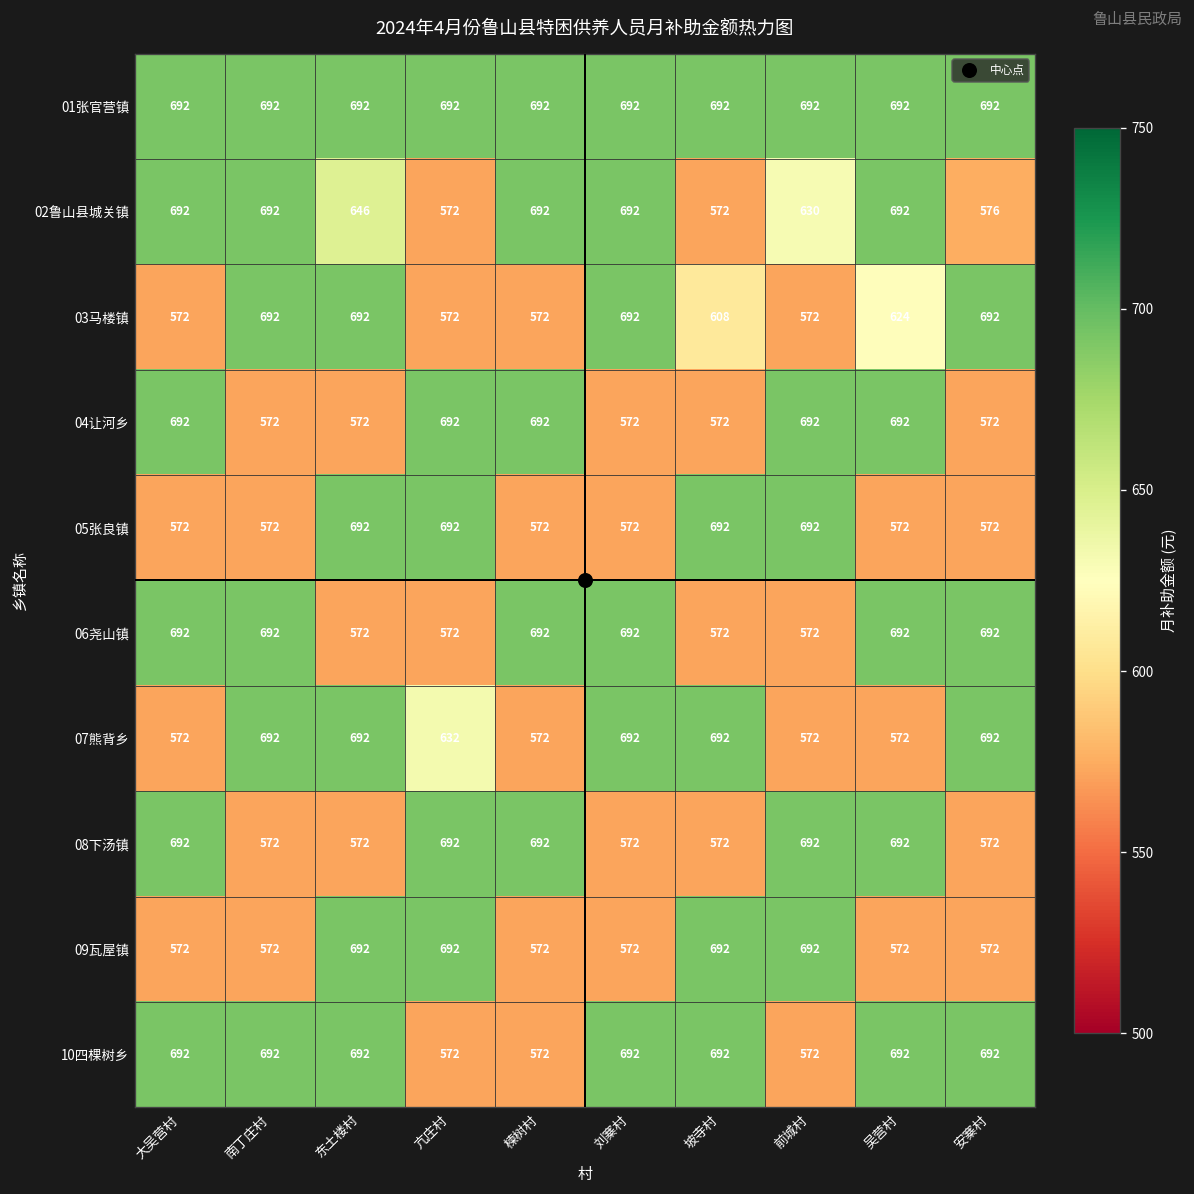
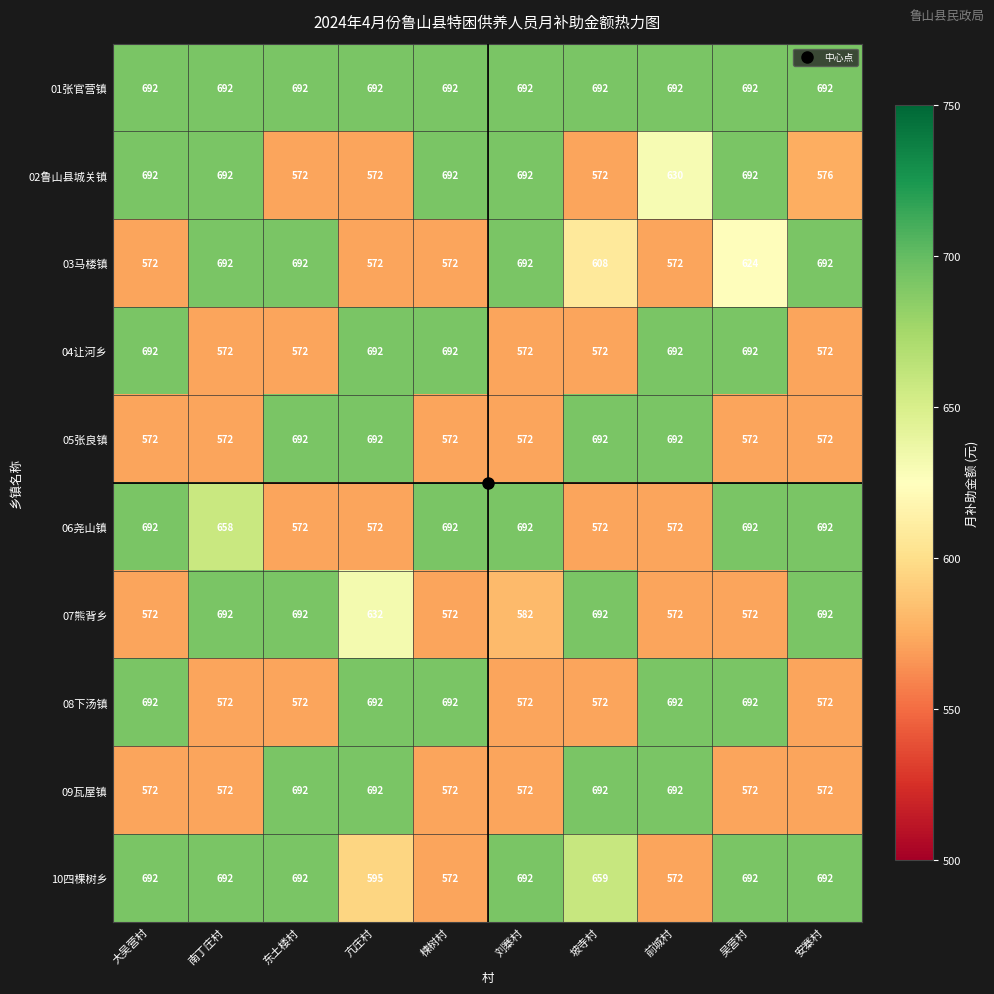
  {
    "01张官营镇": {
      "大吴营村": 692,
      "南丁庄村": 692,
      "东土楼村": 692,
      "亢庄村": 692,
      "楝树村": 692,
      "刘寨村": 692,
      "坡寺村": 692,
      "前城村": 692,
      "吴营村": 692,
      "安寨村": 692
    },
    "02鲁山县城关镇": {
      "大吴营村": 692,
      "南丁庄村": 692,
-     "东土楼村": 646,
+     "东土楼村": 572,
      "亢庄村": 572,
      "楝树村": 692,
      "刘寨村": 692,
      "坡寺村": 572,
      "前城村": 630,
      "吴营村": 692,
      "安寨村": 576
    },
    "03马楼镇": {
      "大吴营村": 572,
      "南丁庄村": 692,
      "东土楼村": 692,
      "亢庄村": 572,
      "楝树村": 572,
      "刘寨村": 692,
      "坡寺村": 608,
      "前城村": 572,
      "吴营村": 624,
      "安寨村": 692
    },
    "04让河乡": {
      "大吴营村": 692,
      "南丁庄村": 572,
      "东土楼村": 572,
      "亢庄村": 692,
      "楝树村": 692,
      "刘寨村": 572,
      "坡寺村": 572,
      "前城村": 692,
      "吴营村": 692,
      "安寨村": 572
    },
    "05张良镇": {
      "大吴营村": 572,
      "南丁庄村": 572,
      "东土楼村": 692,
      "亢庄村": 692,
      "楝树村": 572,
      "刘寨村": 572,
      "坡寺村": 692,
      "前城村": 692,
      "吴营村": 572,
      "安寨村": 572
    },
    "06尧山镇": {
      "大吴营村": 692,
-     "南丁庄村": 692,
+     "南丁庄村": 658,
      "东土楼村": 572,
      "亢庄村": 572,
      "楝树村": 692,
      "刘寨村": 692,
      "坡寺村": 572,
      "前城村": 572,
      "吴营村": 692,
      "安寨村": 692
    },
    "07熊背乡": {
      "大吴营村": 572,
      "南丁庄村": 692,
      "东土楼村": 692,
      "亢庄村": 632,
      "楝树村": 572,
-     "刘寨村": 692,
+     "刘寨村": 582,
      "坡寺村": 692,
      "前城村": 572,
      "吴营村": 572,
      "安寨村": 692
    },
    "08下汤镇": {
      "大吴营村": 692,
      "南丁庄村": 572,
      "东土楼村": 572,
      "亢庄村": 692,
      "楝树村": 692,
      "刘寨村": 572,
      "坡寺村": 572,
      "前城村": 692,
      "吴营村": 692,
      "安寨村": 572
    },
    "09瓦屋镇": {
      "大吴营村": 572,
      "南丁庄村": 572,
      "东土楼村": 692,
      "亢庄村": 692,
      "楝树村": 572,
      "刘寨村": 572,
      "坡寺村": 692,
      "前城村": 692,
      "吴营村": 572,
      "安寨村": 572
    },
    "10四棵树乡": {
      "大吴营村": 692,
      "南丁庄村": 692,
      "东土楼村": 692,
-     "亢庄村": 572,
+     "亢庄村": 595,
      "楝树村": 572,
      "刘寨村": 692,
-     "坡寺村": 692,
+     "坡寺村": 659,
      "前城村": 572,
      "吴营村": 692,
      "安寨村": 692
    }
  }
